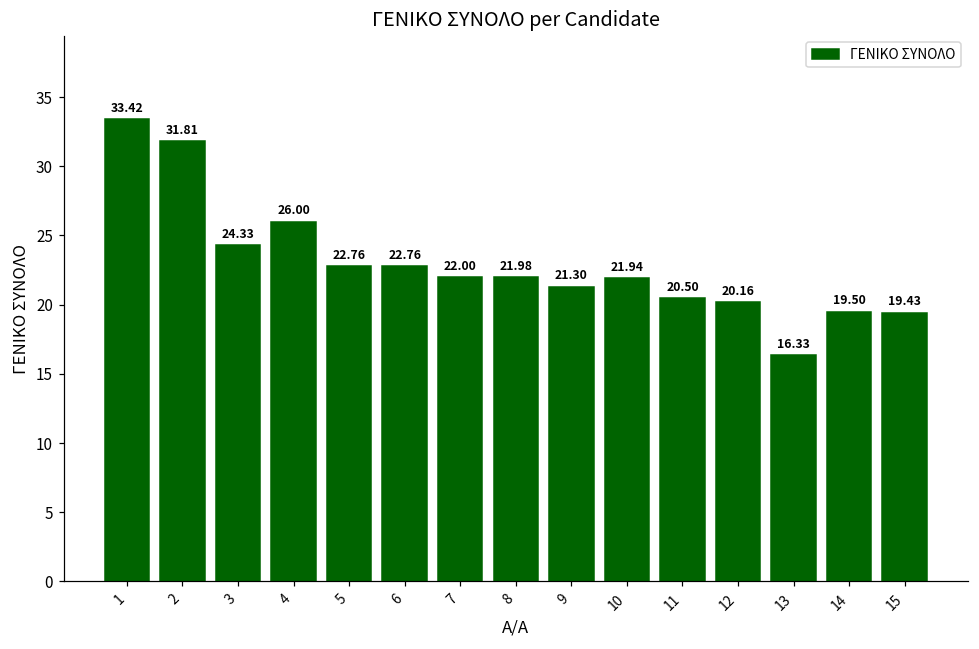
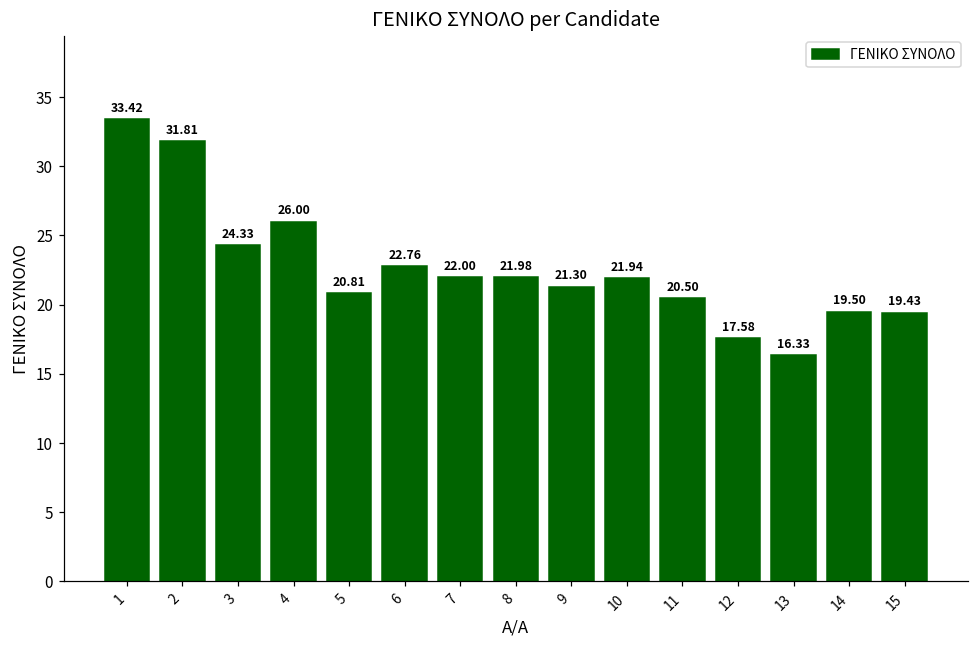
  {
    "1": 33.42,
    "2": 31.81,
    "3": 24.33,
    "4": 26.00,
-   "5": 22.76,
+   "5": 20.81,
    "6": 22.76,
    "7": 22.00,
    "8": 21.98,
    "9": 21.30,
    "10": 21.94,
    "11": 20.50,
-   "12": 20.16,
+   "12": 17.58,
    "13": 16.33,
    "14": 19.50,
    "15": 19.43
  }
